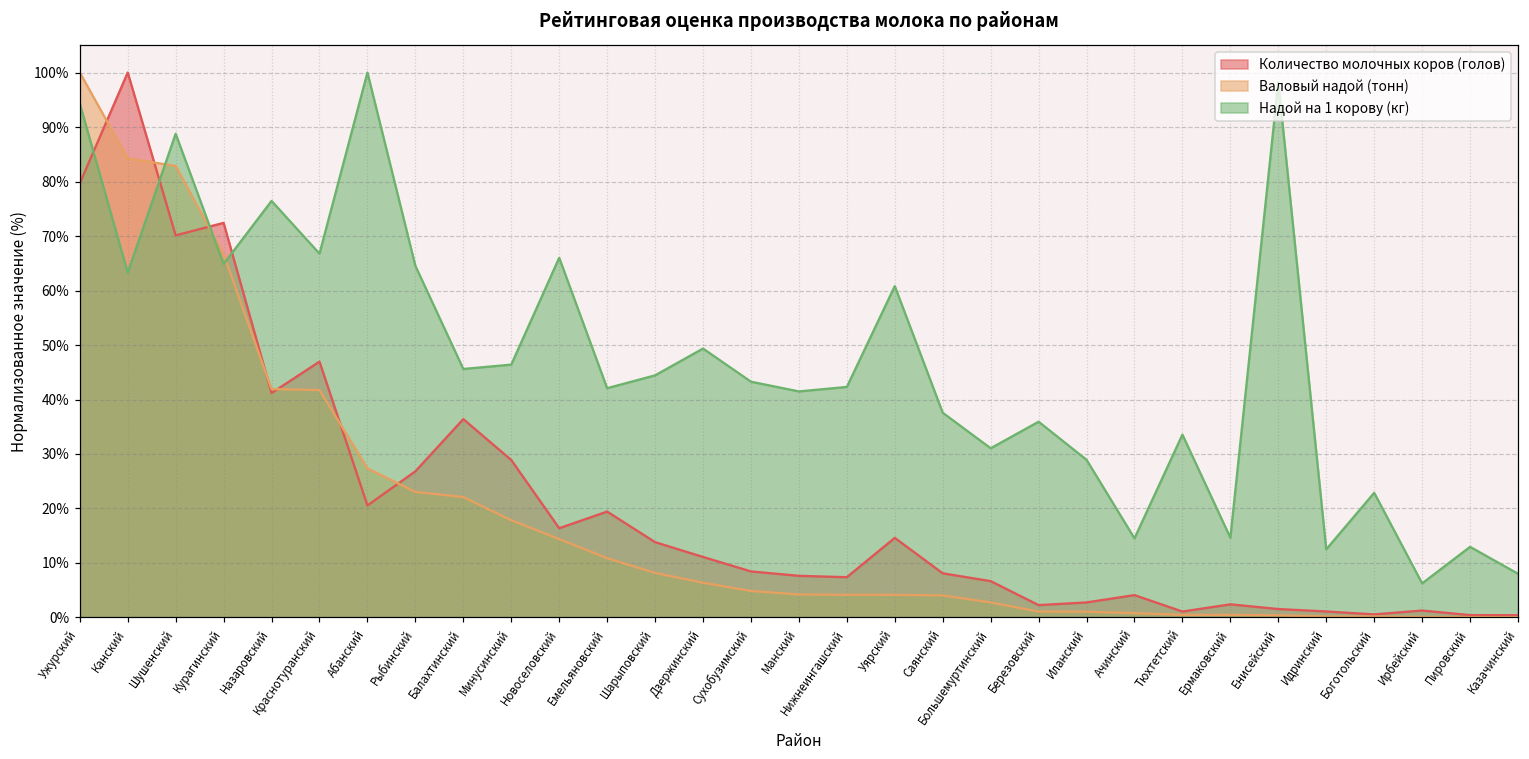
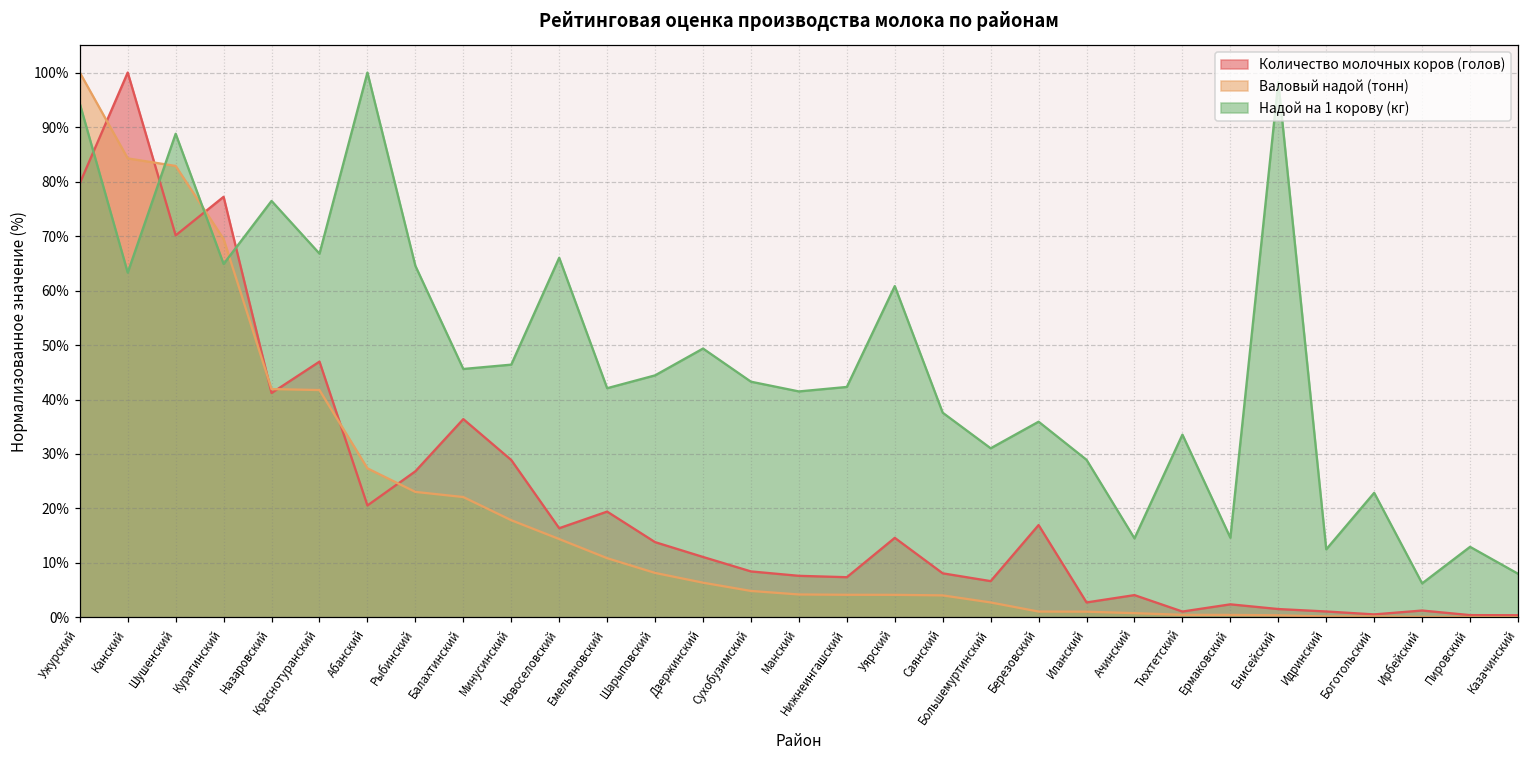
  {
    "Количество молочных коров (голов)": {
      "Ужурский": "80%",
      "Канский": "100%",
      "Шушенский": "70%",
-     "Курагинский": "72%",
+     "Курагинский": "77%",
      "Назаровский": "41%",
      "Краснотуранский": "47%",
      "Абанский": "21%",
      "Рыбинский": "27%",
      "Балахтинский": "36%",
      "Минусинский": "29%",
      "Новоселовский": "16%",
      "Емельяновский": "19%",
      "Шарыповский": "14%",
      "Дзержинский": "11%",
      "Сухобузимский": "8%",
      "Манский": "8%",
      "Нижнеингашский": "7%",
      "Уярский": "15%",
      "Саянский": "8%",
      "Большемуртинский": "7%",
-     "Березовский": "2%",
+     "Березовский": "17%",
      "Иланский": "3%",
      "Ачинский": "4%",
      "Тюхтетский": "1%",
      "Ермаковский": "2%",
      "Енисейский": "2%",
      "Идринский": "1%",
      "Ирбейский": "1%"
    },
    "Валовый надой (тонн)": {
      "Ужурский": "100%",
      "Канский": "84%",
      "Шушенский": "83%",
-     "Курагинский": "67%",
+     "Курагинский": "69%",
      "Назаровский": "42%",
      "Краснотуранский": "42%",
      "Абанский": "27%",
      "Рыбинский": "23%",
      "Балахтинский": "22%",
      "Минусинский": "18%",
      "Новоселовский": "14%",
      "Емельяновский": "11%",
      "Шарыповский": "8%",
      "Дзержинский": "6%",
      "Сухобузимский": "5%",
      "Манский": "4%",
      "Нижнеингашский": "4%",
      "Уярский": "4%",
      "Саянский": "4%",
      "Большемуртинский": "3%",
      "Березовский": "1%",
      "Иланский": "1%",
      "Ачинский": "1%",
      "Тюхтетский": "0%",
      "Ермаковский": "0%",
      "Енисейский": "0%",
      "Идринский": "0%",
      "Ирбейский": "0%"
    },
    "Надой на 1 корову (кг)": {
      "Ужурский": "94%",
      "Канский": "63%",
      "Шушенский": "89%",
      "Курагинский": "65%",
      "Назаровский": "76%",
      "Краснотуранский": "67%",
      "Абанский": "100%",
      "Рыбинский": "65%",
      "Балахтинский": "46%",
      "Минусинский": "46%",
      "Новоселовский": "66%",
      "Емельяновский": "42%",
      "Шарыповский": "44%",
      "Дзержинский": "49%",
      "Сухобузимский": "43%",
      "Манский": "41%",
      "Нижнеингашский": "42%",
      "Уярский": "61%",
      "Саянский": "38%",
      "Большемуртинский": "31%",
      "Березовский": "36%",
      "Иланский": "29%",
      "Ачинский": "15%",
      "Тюхтетский": "34%",
      "Ермаковский": "15%",
      "Идринский": "13%",
      "Боготольский": "23%",
      "Ирбейский": "6%",
      "Пировский": "13%",
      "Казачинский": "8%"
    }
  }
